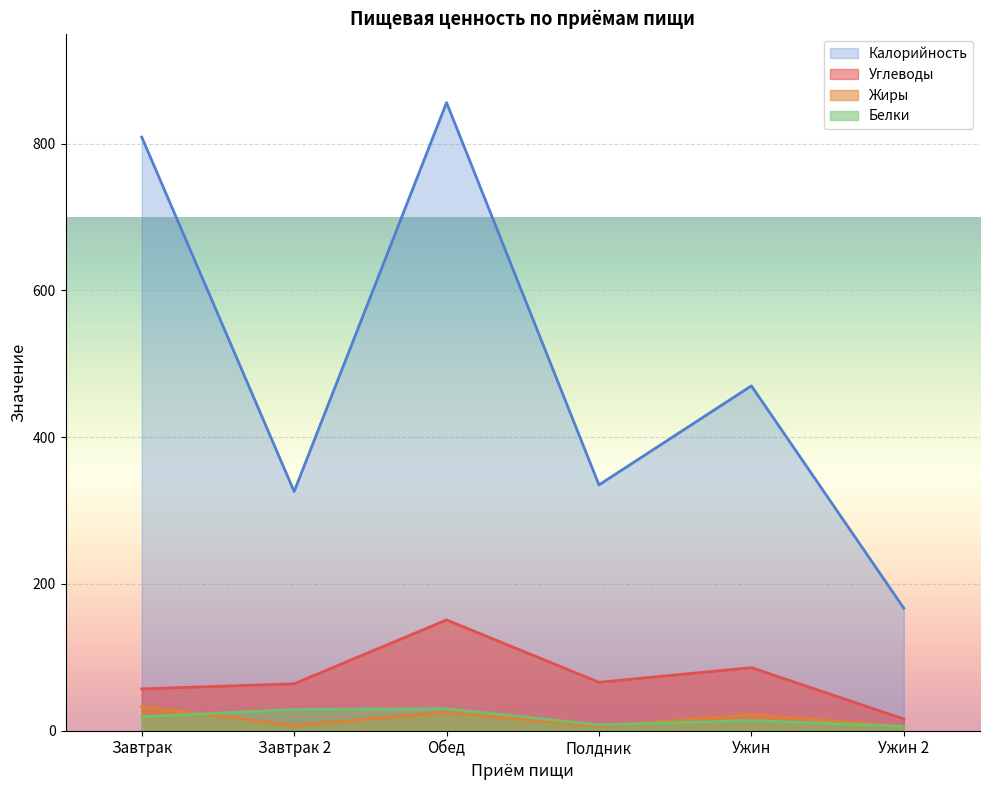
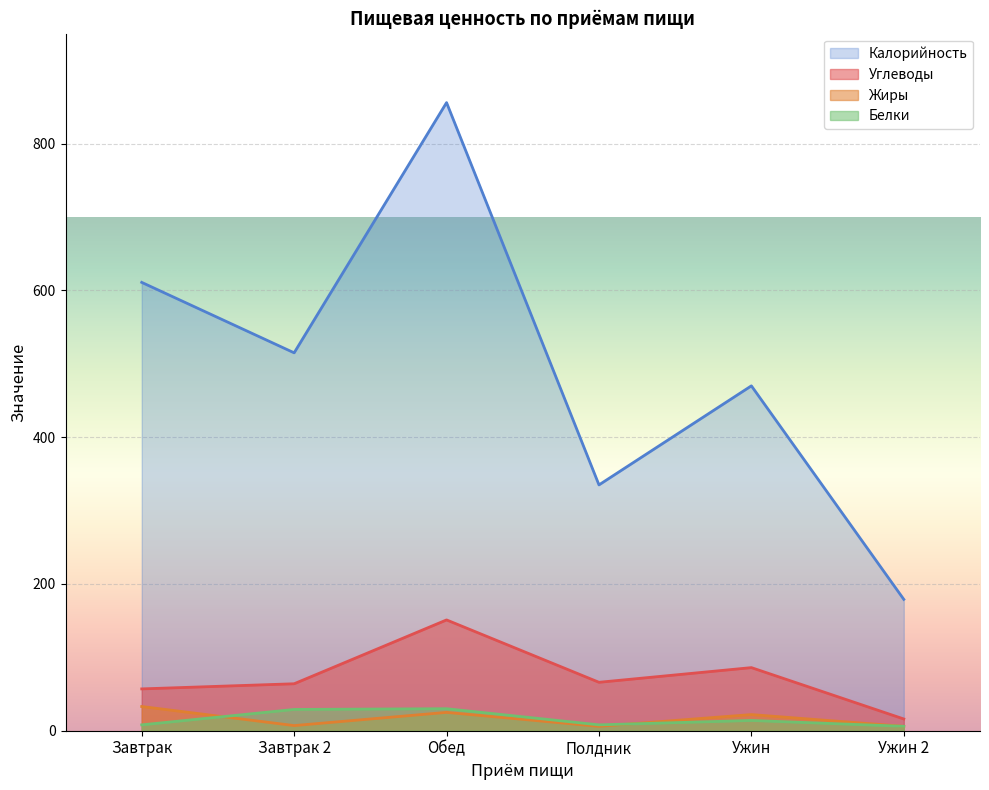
  {
    "Калорийность": {
-     "Завтрак": 810,
-     "Завтрак 2": 330,
+     "Завтрак": 610,
+     "Завтрак 2": 520,
      "Обед": 860,
      "Полдник": 340,
      "Ужин": 470,
-     "Ужин 2": 170
+     "Ужин 2": 180
    },
    "Белки": {
-     "Завтрак": 20,
+     "Завтрак": 10,
      "Завтрак 2": 30,
      "Обед": 30,
      "Ужин": 10
    }
  }
